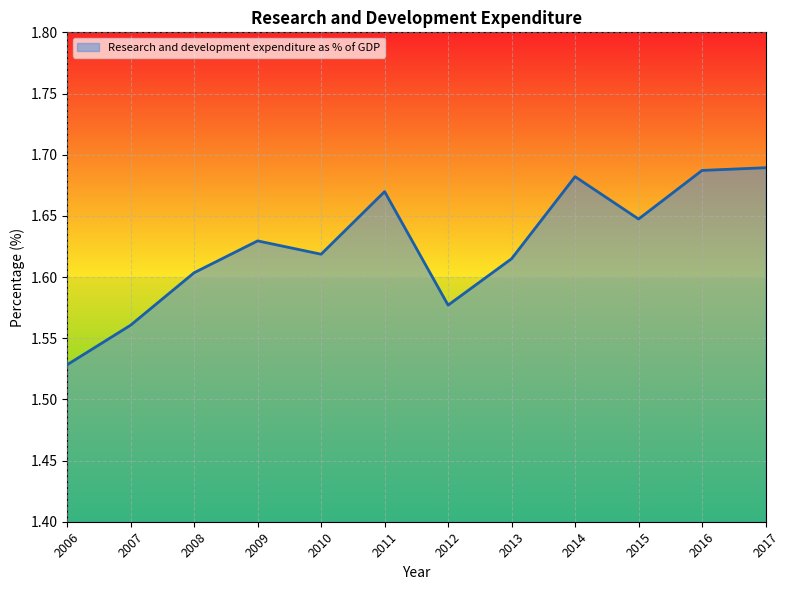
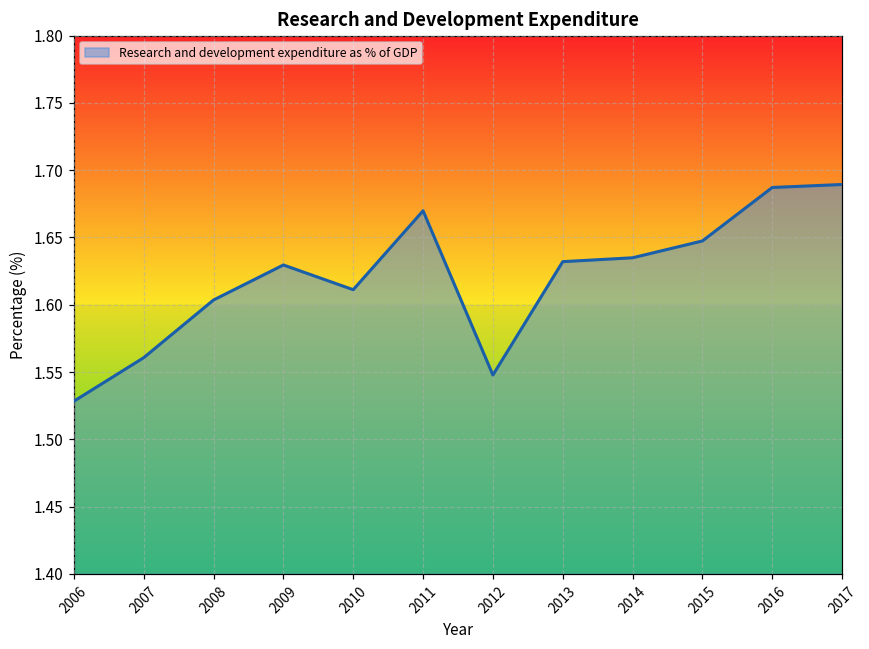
  {
    "2006": 1.528,
    "2007": 1.561,
    "2008": 1.604,
    "2009": 1.630,
-   "2010": 1.619,
+   "2010": 1.611,
    "2011": 1.670,
-   "2012": 1.577,
-   "2013": 1.615,
-   "2014": 1.682,
+   "2012": 1.548,
+   "2013": 1.632,
+   "2014": 1.635,
    "2015": 1.647,
    "2016": 1.687,
    "2017": 1.689
  }
